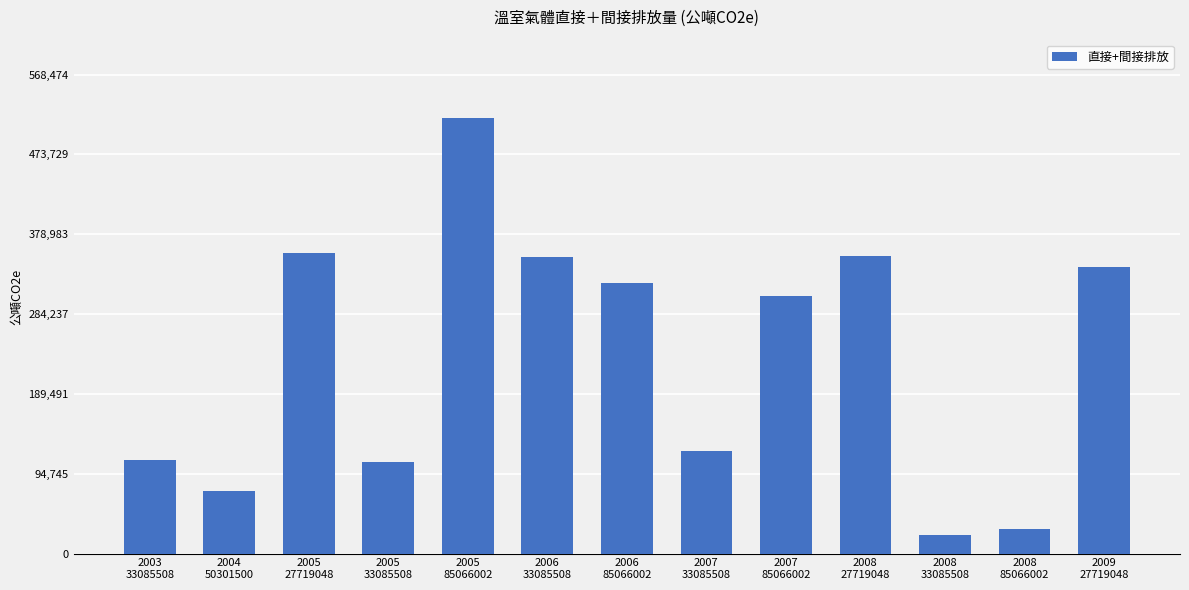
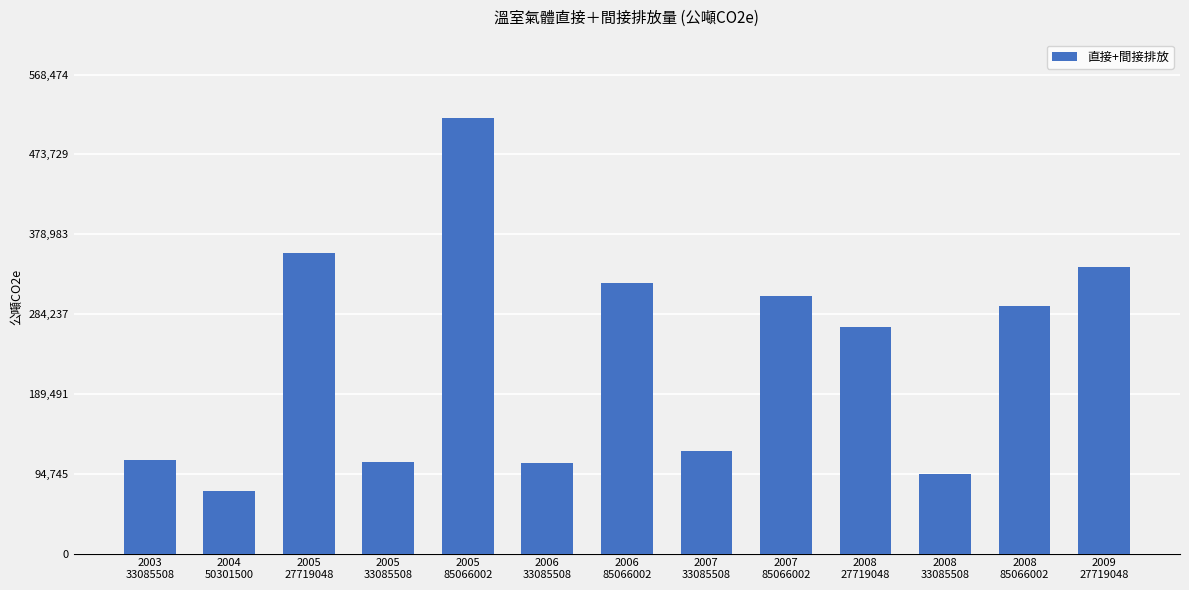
  {
    "2003 33085508": "110,000",
    "2004 50301500": "70,000",
    "2005 27719048": "360,000",
    "2005 33085508": "110,000",
    "2005 85066002": "520,000",
-   "2006 33085508": "350,000",
+   "2006 33085508": "110,000",
    "2006 85066002": "320,000",
    "2007 33085508": "120,000",
    "2007 85066002": "310,000",
-   "2008 27719048": "350,000",
-   "2008 33085508": "20,000",
-   "2008 85066002": "30,000",
+   "2008 27719048": "270,000",
+   "2008 33085508": "90,000",
+   "2008 85066002": "290,000",
    "2009 27719048": "340,000"
  }
